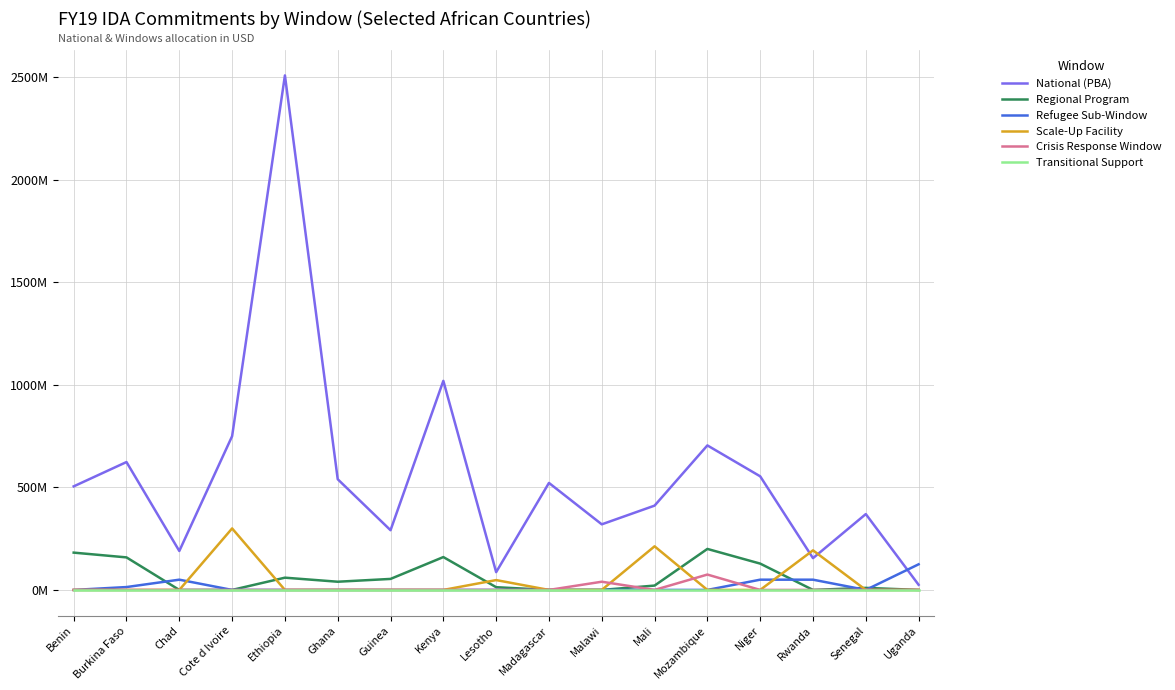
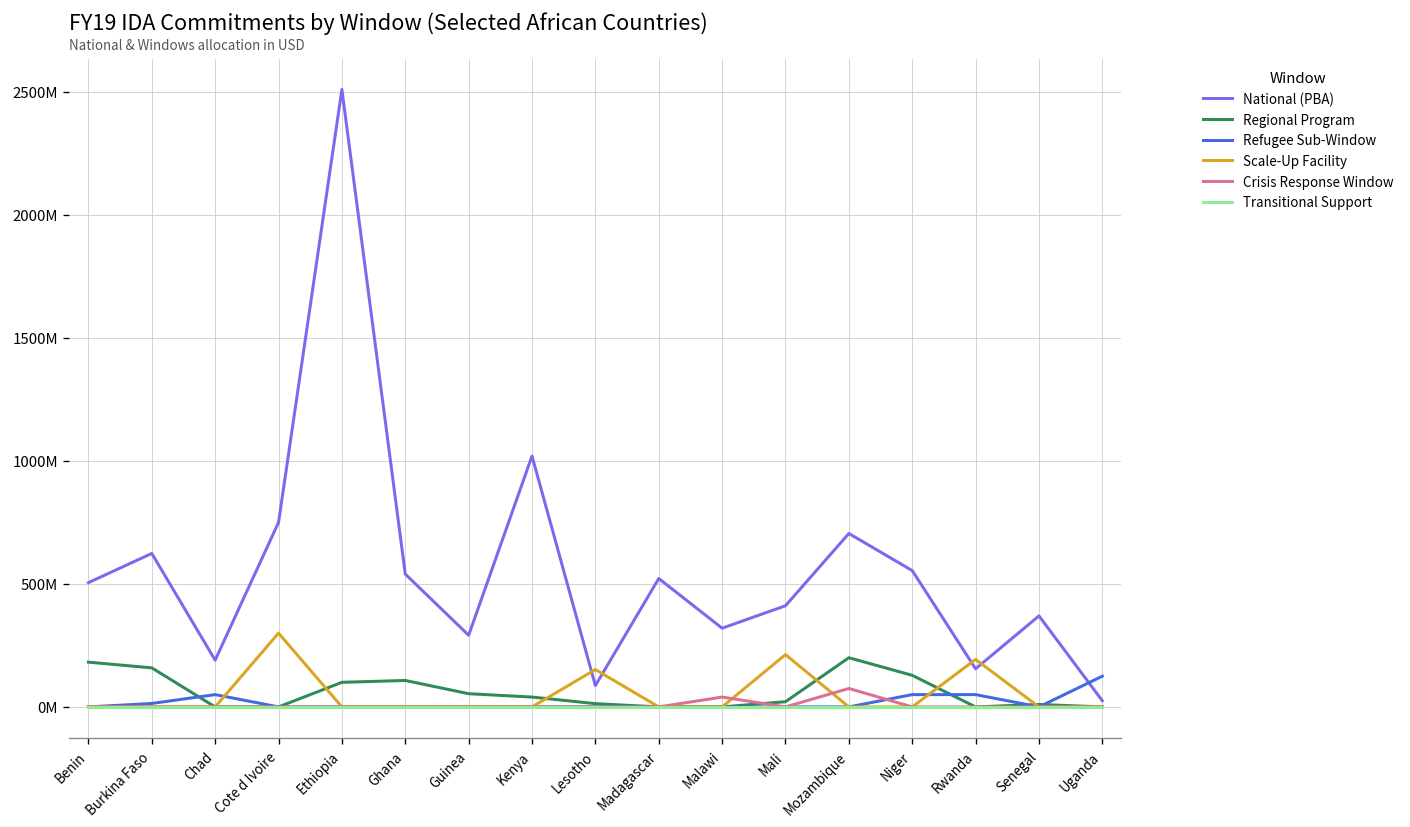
  {
    "Regional Program": {
      "Benin": 180000000,
      "Burkina Faso": 160000000,
-     "Ethiopia": 60000000,
-     "Ghana": 40000000,
+     "Ethiopia": 100000000,
+     "Ghana": 110000000,
      "Guinea": 50000000,
-     "Kenya": 160000000,
+     "Kenya": 40000000,
      "Lesotho": 10000000,
      "Mali": 20000000,
      "Mozambique": 200000000,
      "Niger": 130000000
    },
    "Scale-Up Facility": {
      "Cote d Ivoire": 300000000,
-     "Lesotho": 50000000,
+     "Lesotho": 150000000,
      "Mali": 210000000,
      "Rwanda": 190000000
    },
    "Crisis Response Window": {
      "Malawi": 40000000,
      "Mozambique": 80000000
    }
  }
